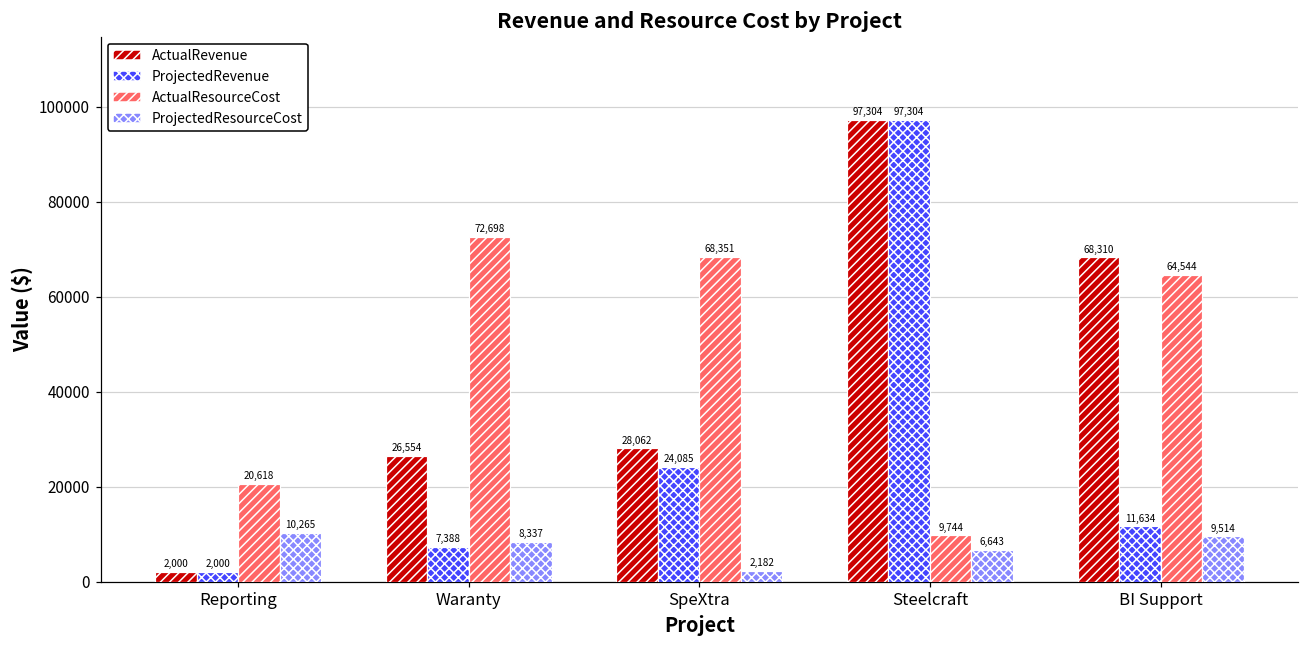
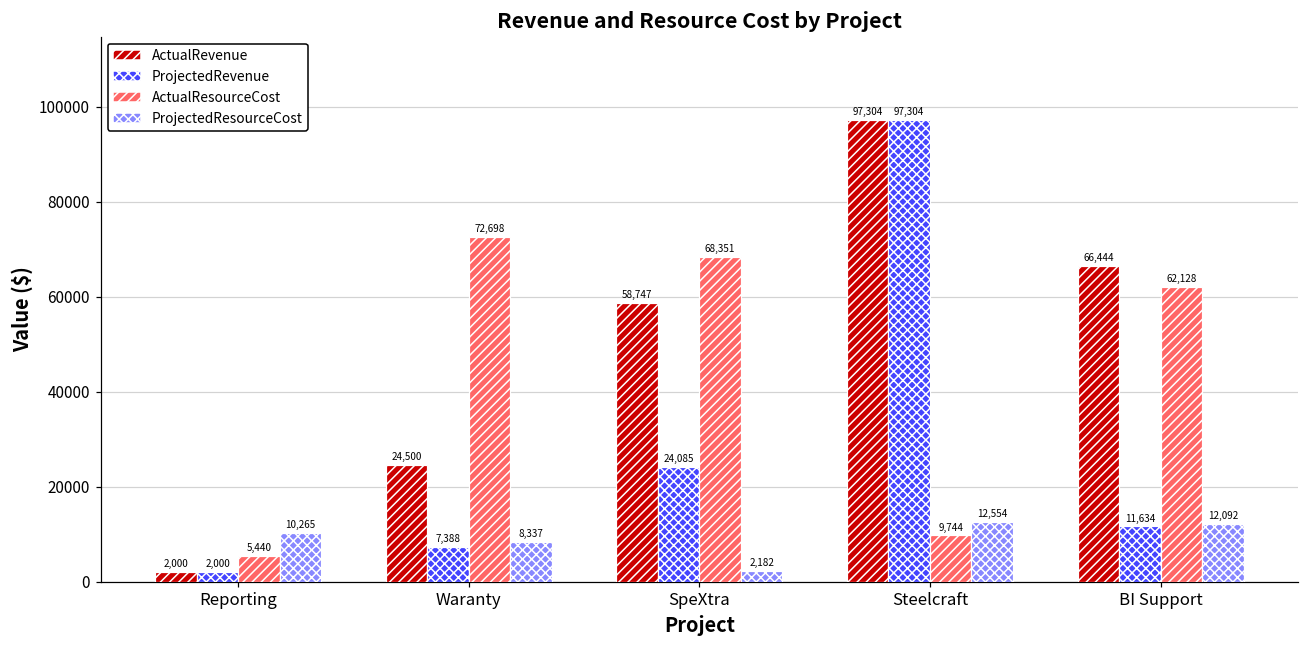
  {
    "ActualRevenue": {
      "Reporting": "2,000",
-     "Waranty": "26,554",
-     "SpeXtra": "28,062",
+     "Waranty": "24,500",
+     "SpeXtra": "58,747",
      "Steelcraft": "97,304",
-     "BI Support": "68,310"
+     "BI Support": "66,444"
    },
    "ProjectedRevenue": {
      "Reporting": "2,000",
      "Waranty": "7,388",
      "SpeXtra": "24,085",
      "Steelcraft": "97,304",
      "BI Support": "11,634"
    },
    "ActualResourceCost": {
-     "Reporting": "20,618",
+     "Reporting": "5,440",
      "Waranty": "72,698",
      "SpeXtra": "68,351",
      "Steelcraft": "9,744",
-     "BI Support": "64,544"
+     "BI Support": "62,128"
    },
    "ProjectedResourceCost": {
      "Reporting": "10,265",
      "Waranty": "8,337",
      "SpeXtra": "2,182",
-     "Steelcraft": "6,643",
-     "BI Support": "9,514"
+     "Steelcraft": "12,554",
+     "BI Support": "12,092"
    }
  }
